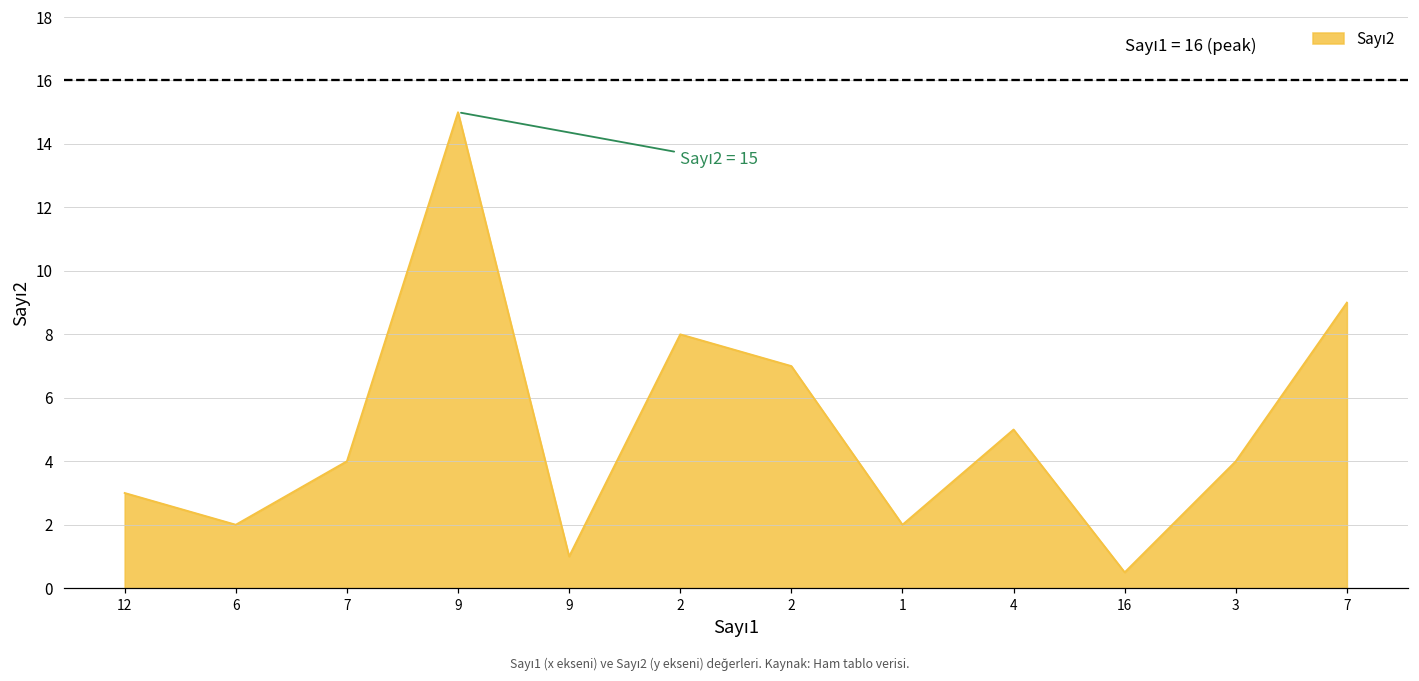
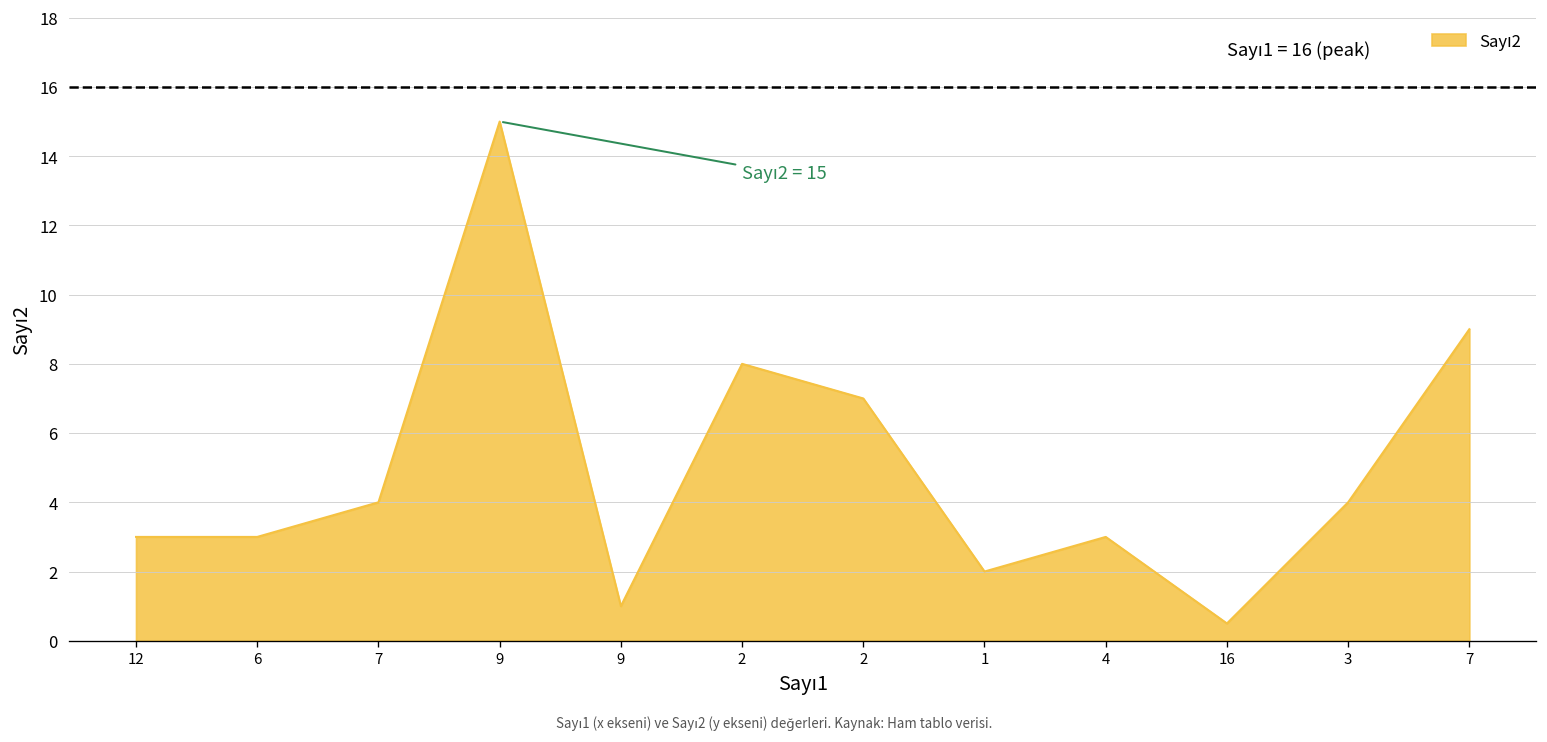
  {
    "12": 3,
-   "6": 2,
+   "6": 3,
    "1": 2,
-   "4": 5,
+   "4": 3,
    "16": 0.5,
    "3": 4
  }
